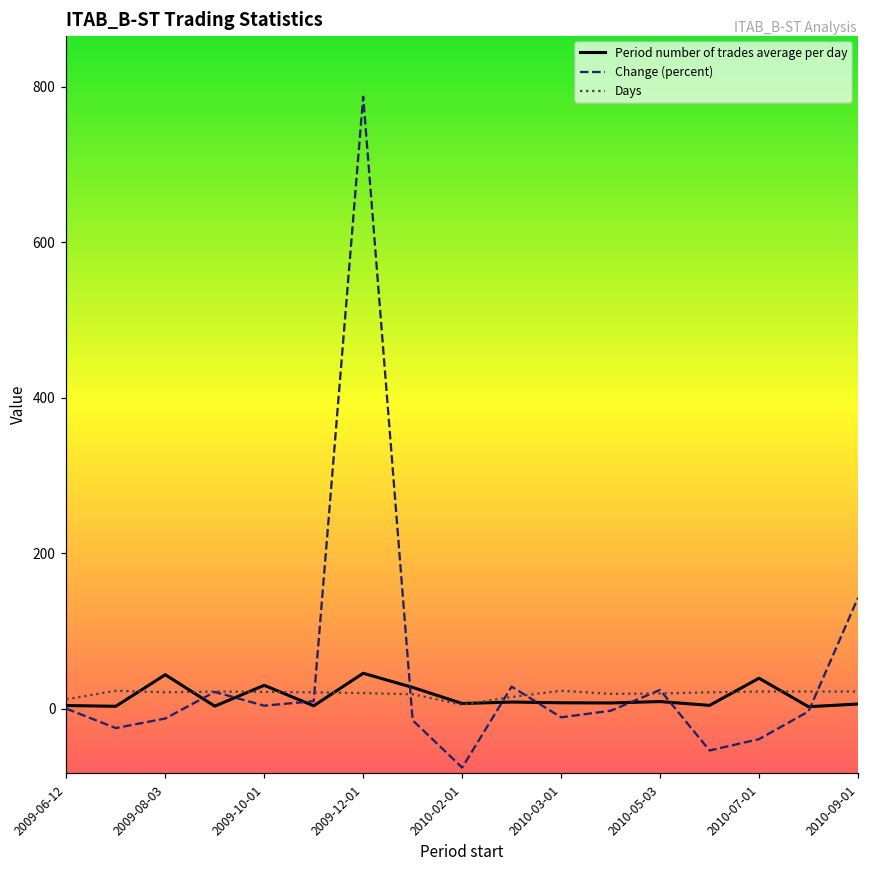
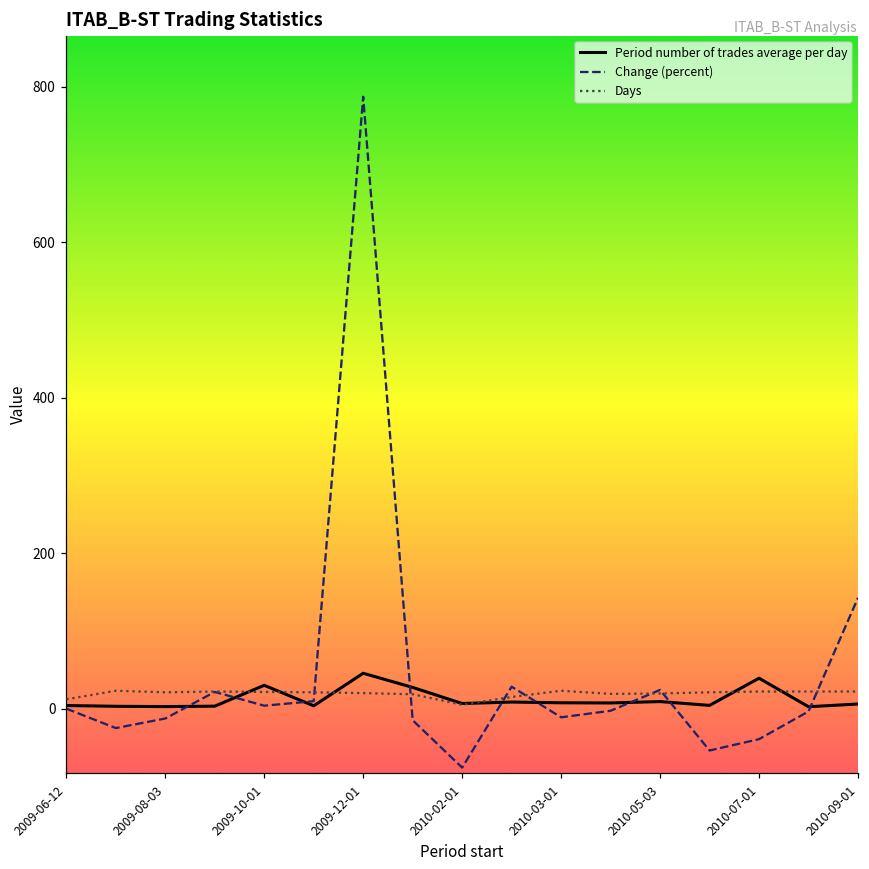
  {
    "Period number of trades average per day": {
      "2009-06-12": 0,
-     "2009-08-03": 40,
+     "2009-08-03": 0,
      "2009-10-01": 30,
      "2009-12-01": 50,
      "2010-03-01": 10,
      "2010-05-03": 10,
      "2010-07-01": 40,
      "2010-09-01": 10
    }
  }
